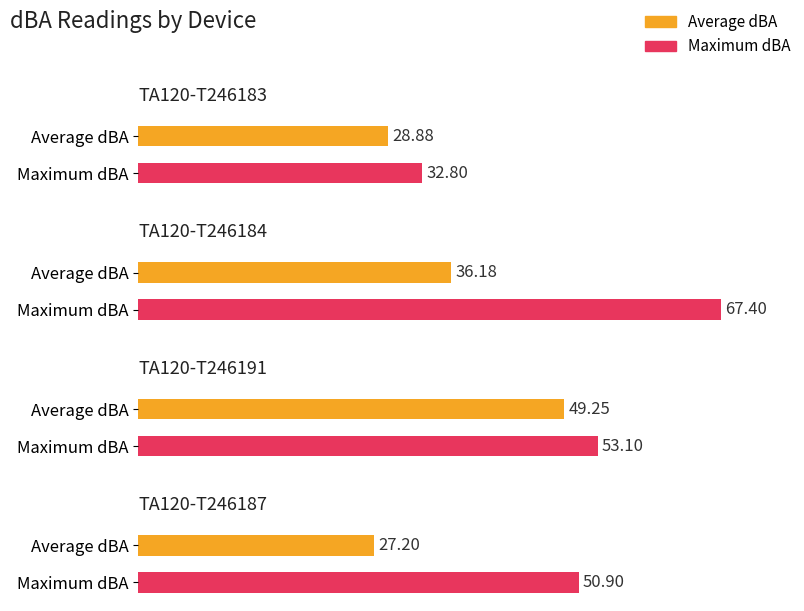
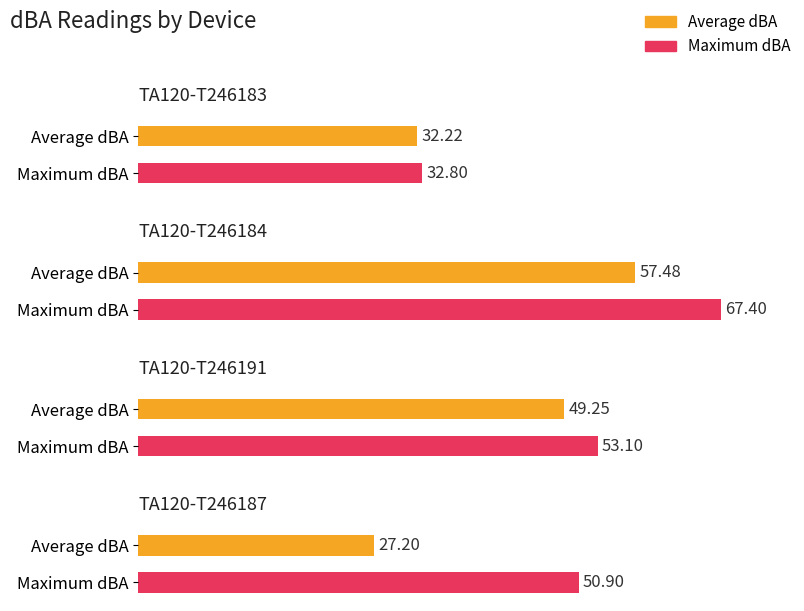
  {
    "TA120-T246183": {
-     "Average dBA": 28.88,
+     "Average dBA": 32.22,
      "Maximum dBA": 32.80
    },
    "TA120-T246184": {
-     "Average dBA": 36.18,
+     "Average dBA": 57.48,
      "Maximum dBA": 67.40
    },
    "TA120-T246191": {
      "Average dBA": 49.25,
      "Maximum dBA": 53.10
    },
    "TA120-T246187": {
      "Average dBA": 27.20,
      "Maximum dBA": 50.90
    }
  }
